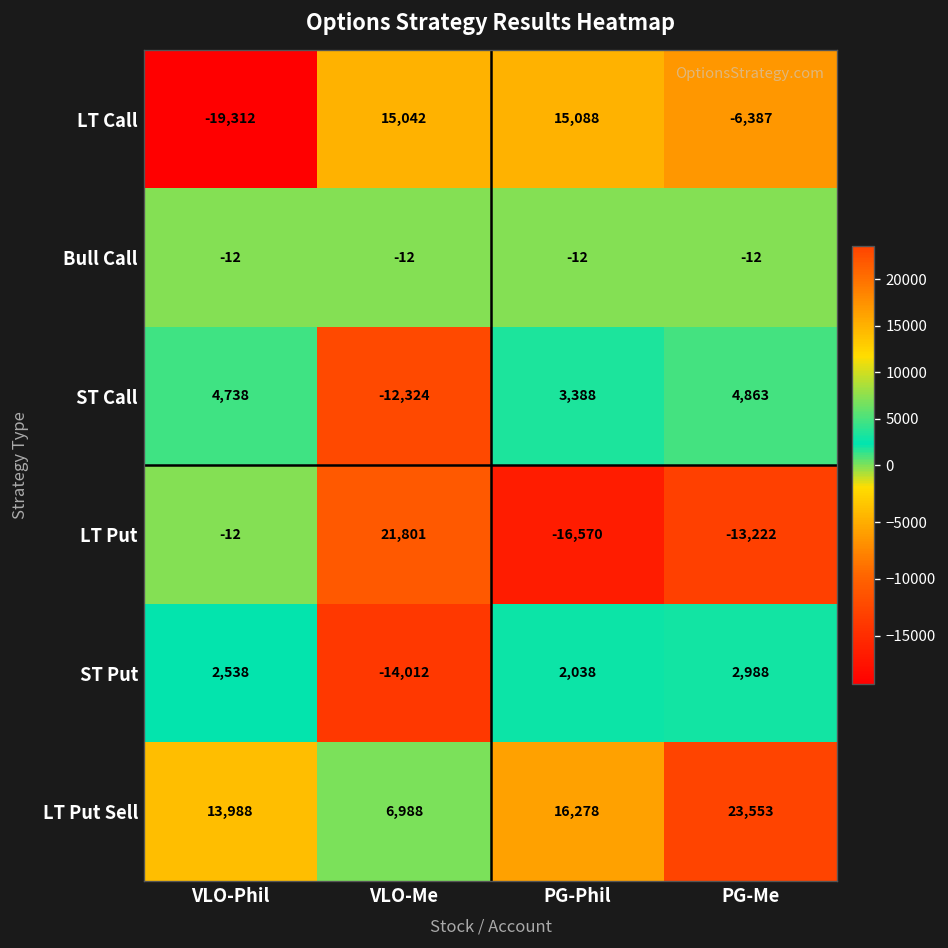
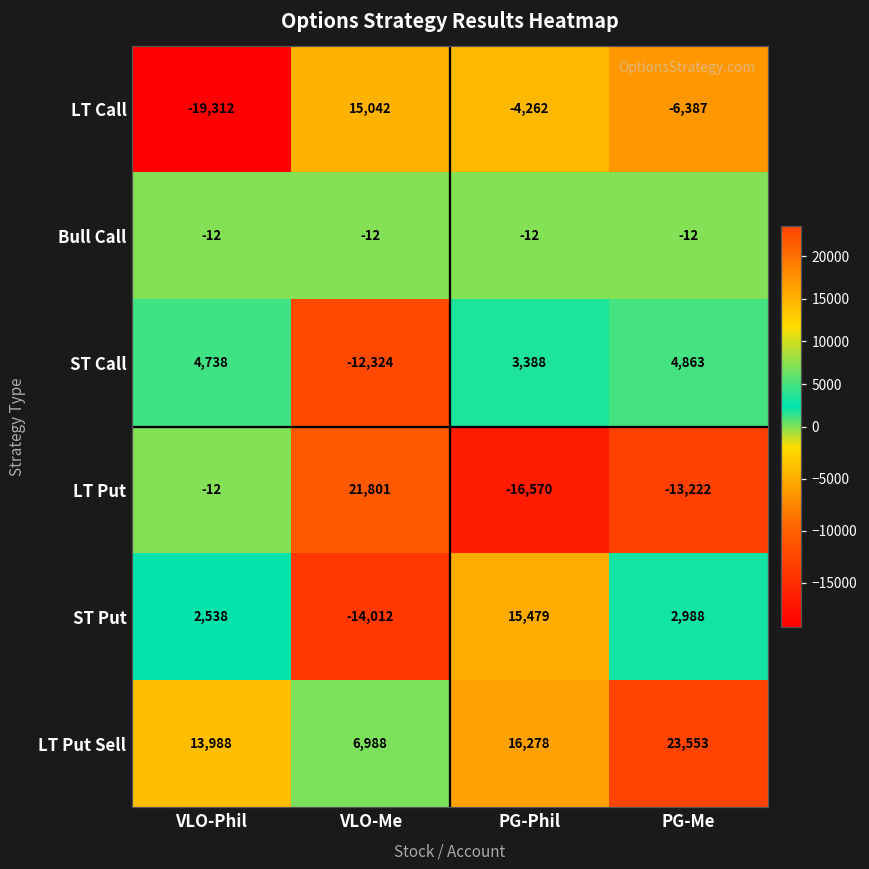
  {
    "LT Call": {
      "VLO-Phil": "-19,312",
      "VLO-Me": "15,042",
-     "PG-Phil": "15,088"
+     "PG-Phil": "-4,262"
    },
    "Bull Call": {
      "VLO-Phil": "-12",
      "VLO-Me": "-12",
      "PG-Phil": "-12",
      "PG-Me": "-12"
    },
    "ST Call": {
      "VLO-Phil": "4,738",
      "VLO-Me": "-12,324",
      "PG-Phil": "3,388",
      "PG-Me": "4,863"
    },
    "LT Put": {
      "VLO-Phil": "-12",
      "VLO-Me": "21,801",
      "PG-Phil": "-16,570",
      "PG-Me": "-13,222"
    },
    "ST Put": {
      "VLO-Phil": "2,538",
      "VLO-Me": "-14,012",
-     "PG-Phil": "2,038",
+     "PG-Phil": "15,479",
      "PG-Me": "2,988"
    },
    "LT Put Sell": {
      "VLO-Phil": "13,988",
      "VLO-Me": "6,988",
      "PG-Phil": "16,278",
      "PG-Me": "23,553"
    }
  }
